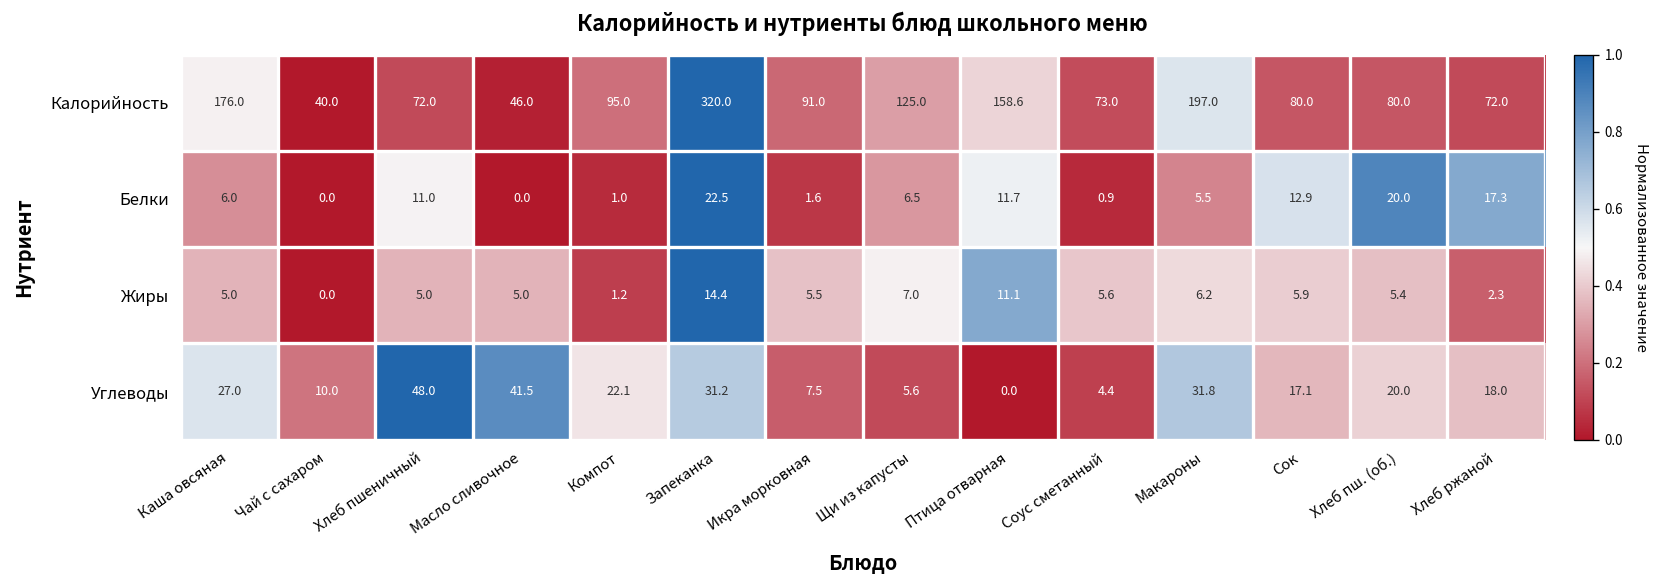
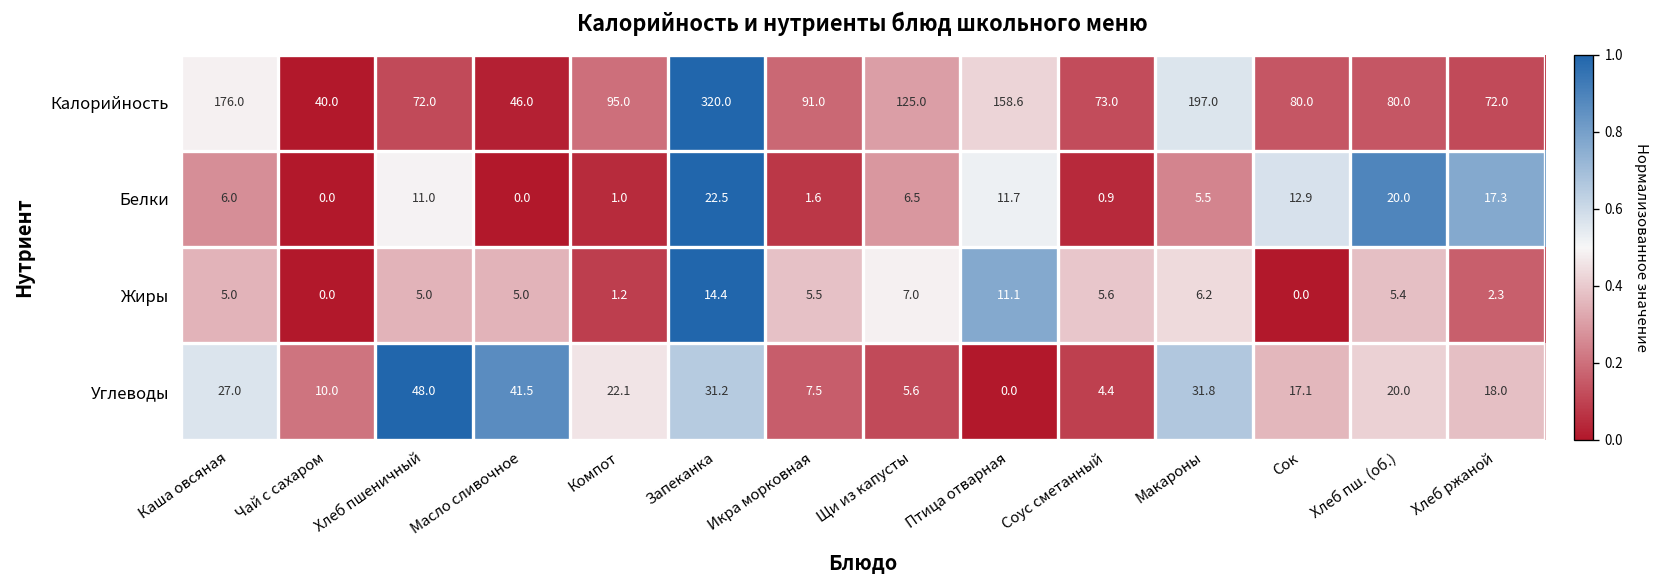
  {
    "Калорийность": {
      "Каша овсяная": 176.0,
      "Чай с сахаром": 40.0,
      "Хлеб пшеничный": 72.0,
      "Масло сливочное": 46.0,
      "Компот": 95.0,
      "Запеканка": 320.0,
      "Икра морковная": 91.0,
      "Щи из капусты": 125.0,
      "Птица отварная": 158.6,
      "Соус сметанный": 73.0,
      "Макароны": 197.0,
      "Сок": 80.0,
      "Хлеб пш. (об.)": 80.0,
      "Хлеб ржаной": 72.0
    },
    "Белки": {
      "Каша овсяная": 6.0,
      "Чай с сахаром": 0.0,
      "Хлеб пшеничный": 11.0,
      "Масло сливочное": 0.0,
      "Компот": 1.0,
      "Запеканка": 22.5,
      "Икра морковная": 1.6,
      "Щи из капусты": 6.5,
      "Птица отварная": 11.7,
      "Соус сметанный": 0.9,
      "Макароны": 5.5,
      "Сок": 12.9,
      "Хлеб пш. (об.)": 20.0,
      "Хлеб ржаной": 17.3
    },
    "Жиры": {
      "Каша овсяная": 5.0,
      "Чай с сахаром": 0.0,
      "Хлеб пшеничный": 5.0,
      "Масло сливочное": 5.0,
      "Компот": 1.2,
      "Запеканка": 14.4,
      "Икра морковная": 5.5,
      "Щи из капусты": 7.0,
      "Птица отварная": 11.1,
      "Соус сметанный": 5.6,
      "Макароны": 6.2,
-     "Сок": 5.9,
+     "Сок": 0.0,
      "Хлеб пш. (об.)": 5.4,
      "Хлеб ржаной": 2.3
    },
    "Углеводы": {
      "Каша овсяная": 27.0,
      "Чай с сахаром": 10.0,
      "Хлеб пшеничный": 48.0,
      "Масло сливочное": 41.5,
      "Компот": 22.1,
      "Запеканка": 31.2,
      "Икра морковная": 7.5,
      "Щи из капусты": 5.6,
      "Птица отварная": 0.0,
      "Соус сметанный": 4.4,
      "Макароны": 31.8,
      "Сок": 17.1,
      "Хлеб пш. (об.)": 20.0,
      "Хлеб ржаной": 18.0
    }
  }
